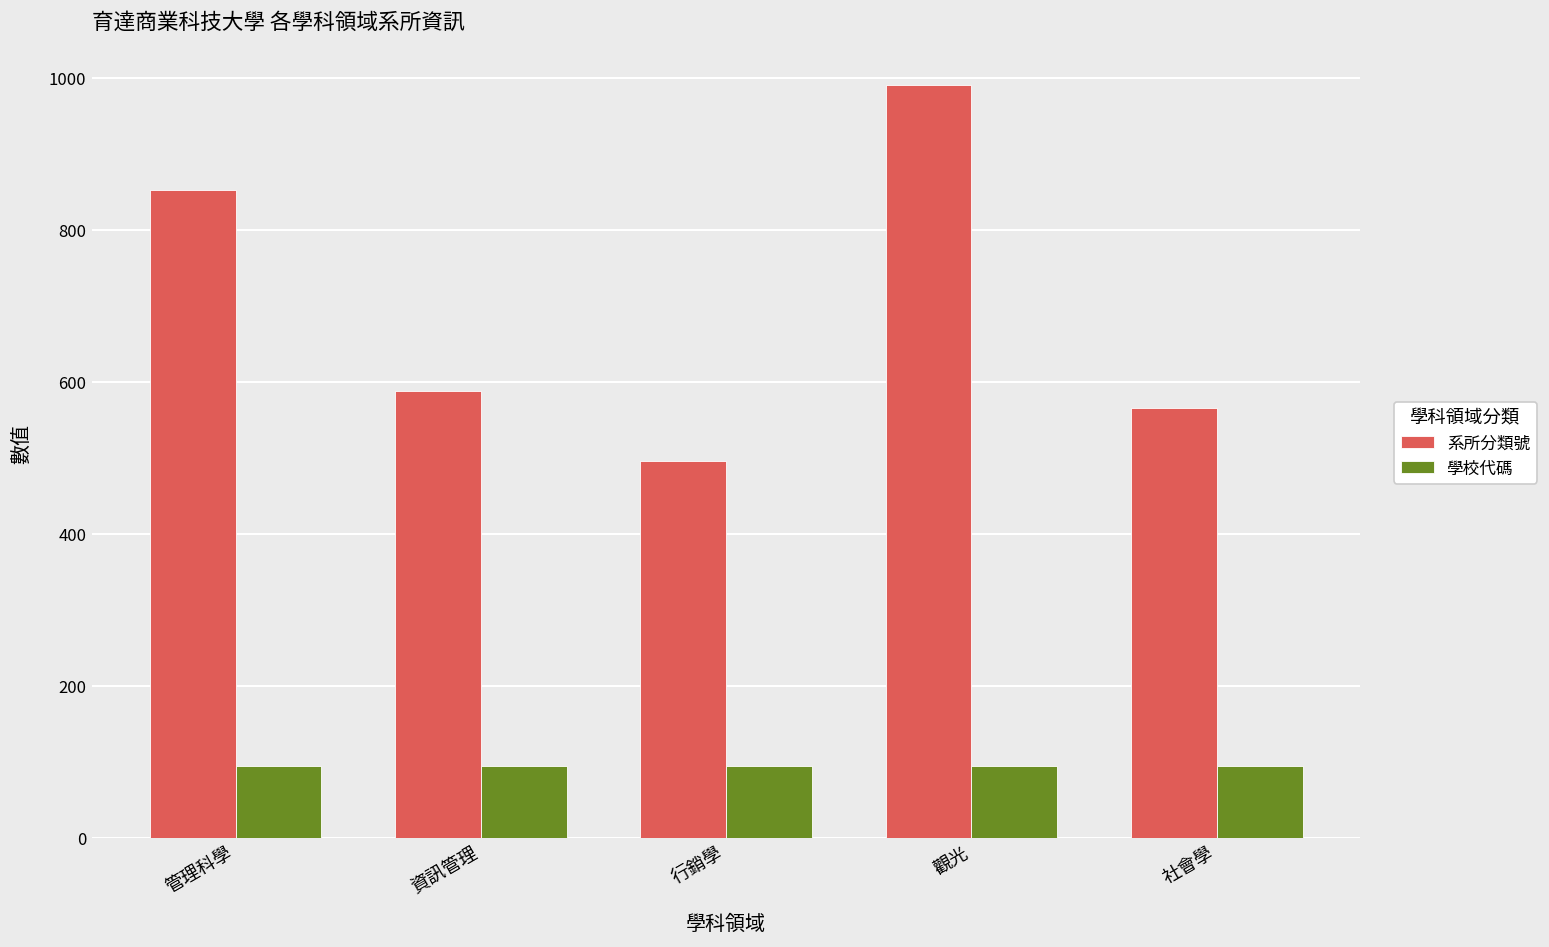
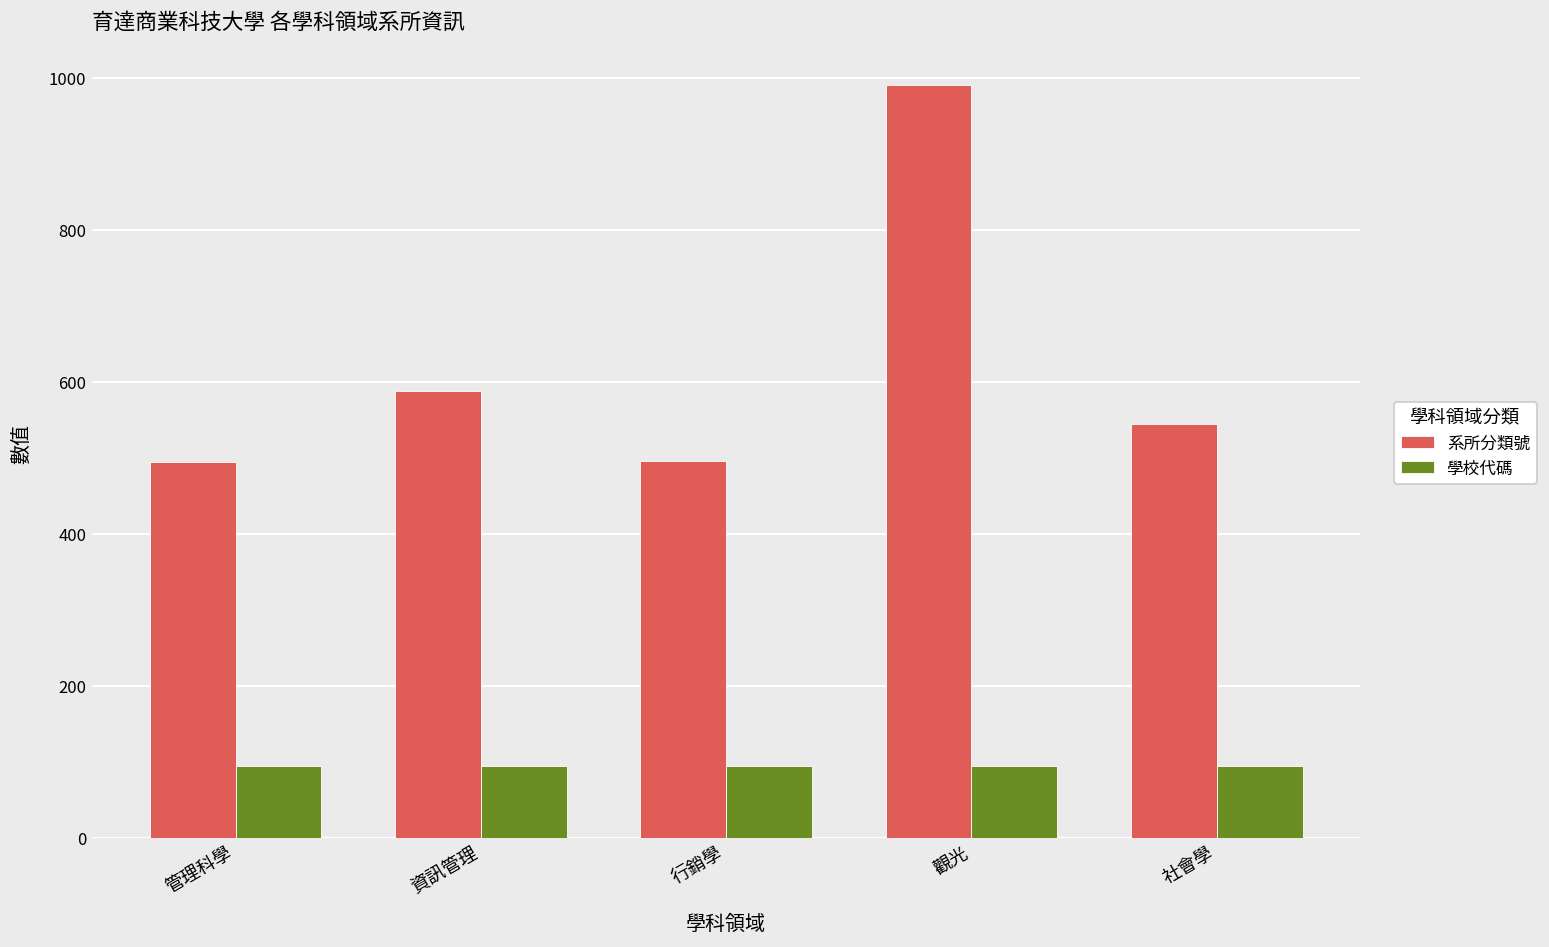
  {
    "系所分類號": {
-     "管理科學": 850,
+     "管理科學": 490,
      "資訊管理": 590,
      "行銷學": 500,
      "觀光": 990,
-     "社會學": 570
+     "社會學": 540
    },
    "學校代碼": {
      "管理科學": 100,
      "資訊管理": 100,
      "行銷學": 100,
      "觀光": 100,
      "社會學": 100
    }
  }
